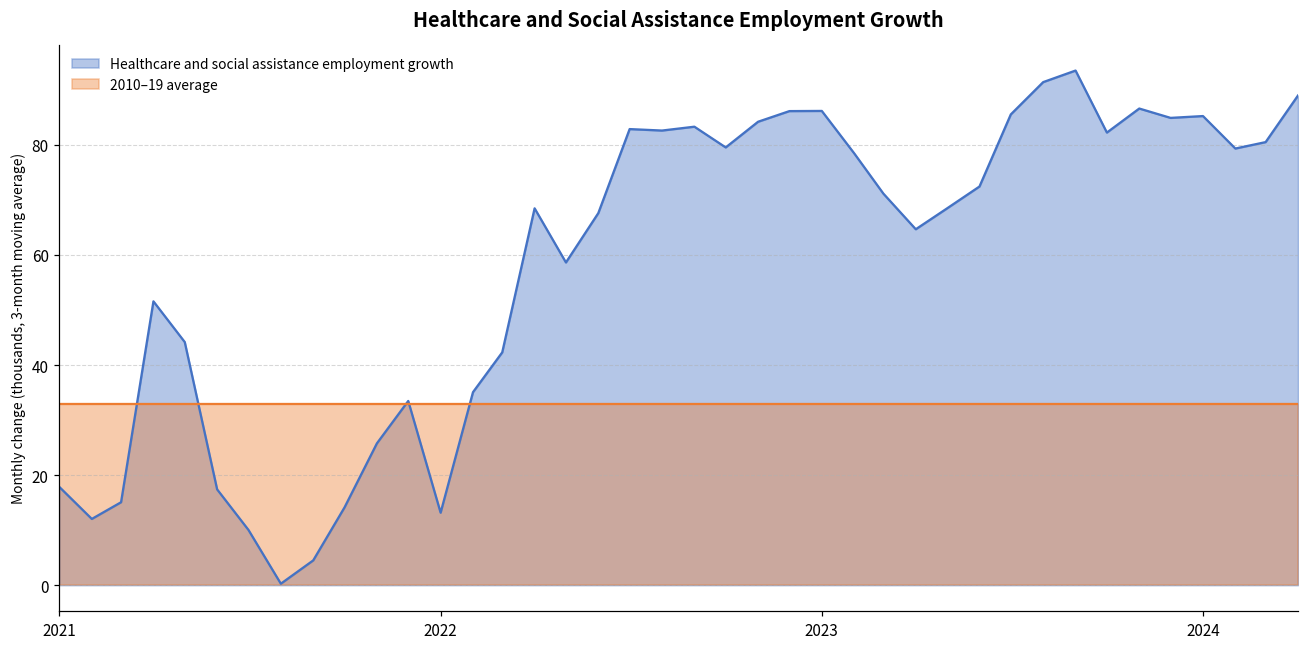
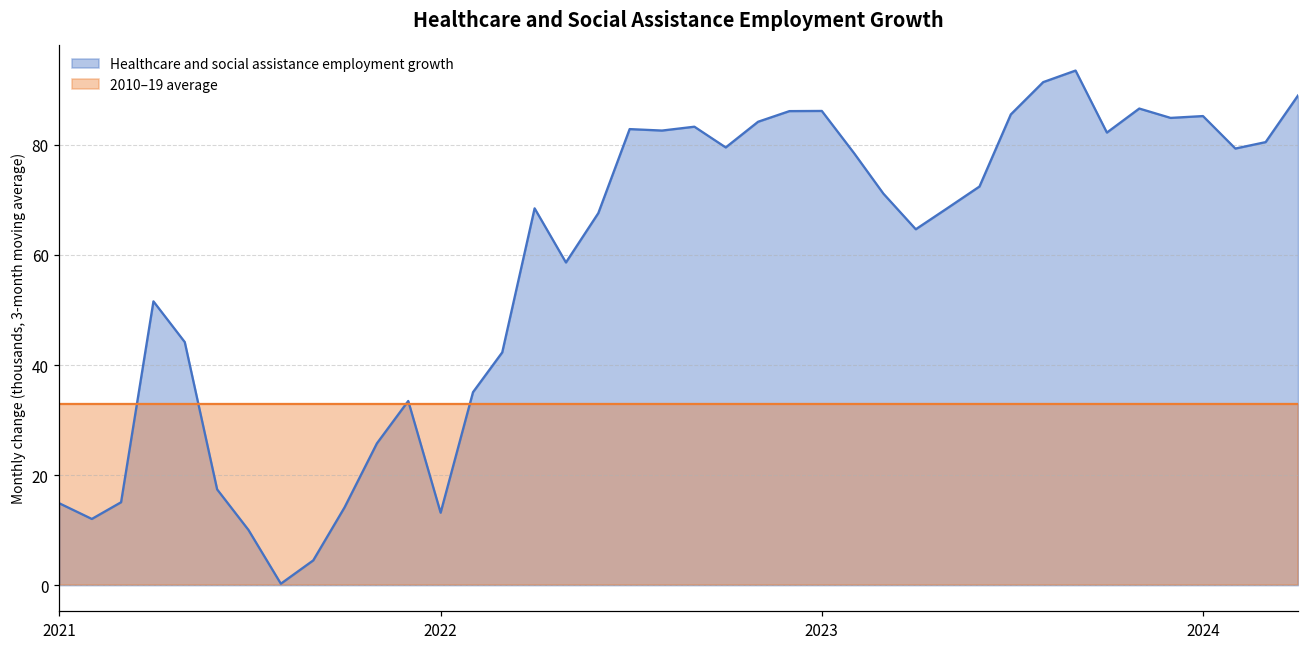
  {
    "Healthcare and social assistance employment growth": {
-     "2021": 18,
+     "2021": 15,
      "2022": 13,
      "2023": 86,
      "2024": 85
    },
    "2010–19 average": {
      "2021": 33,
      "2022": 33,
      "2023": 33,
      "2024": 33
    }
  }
